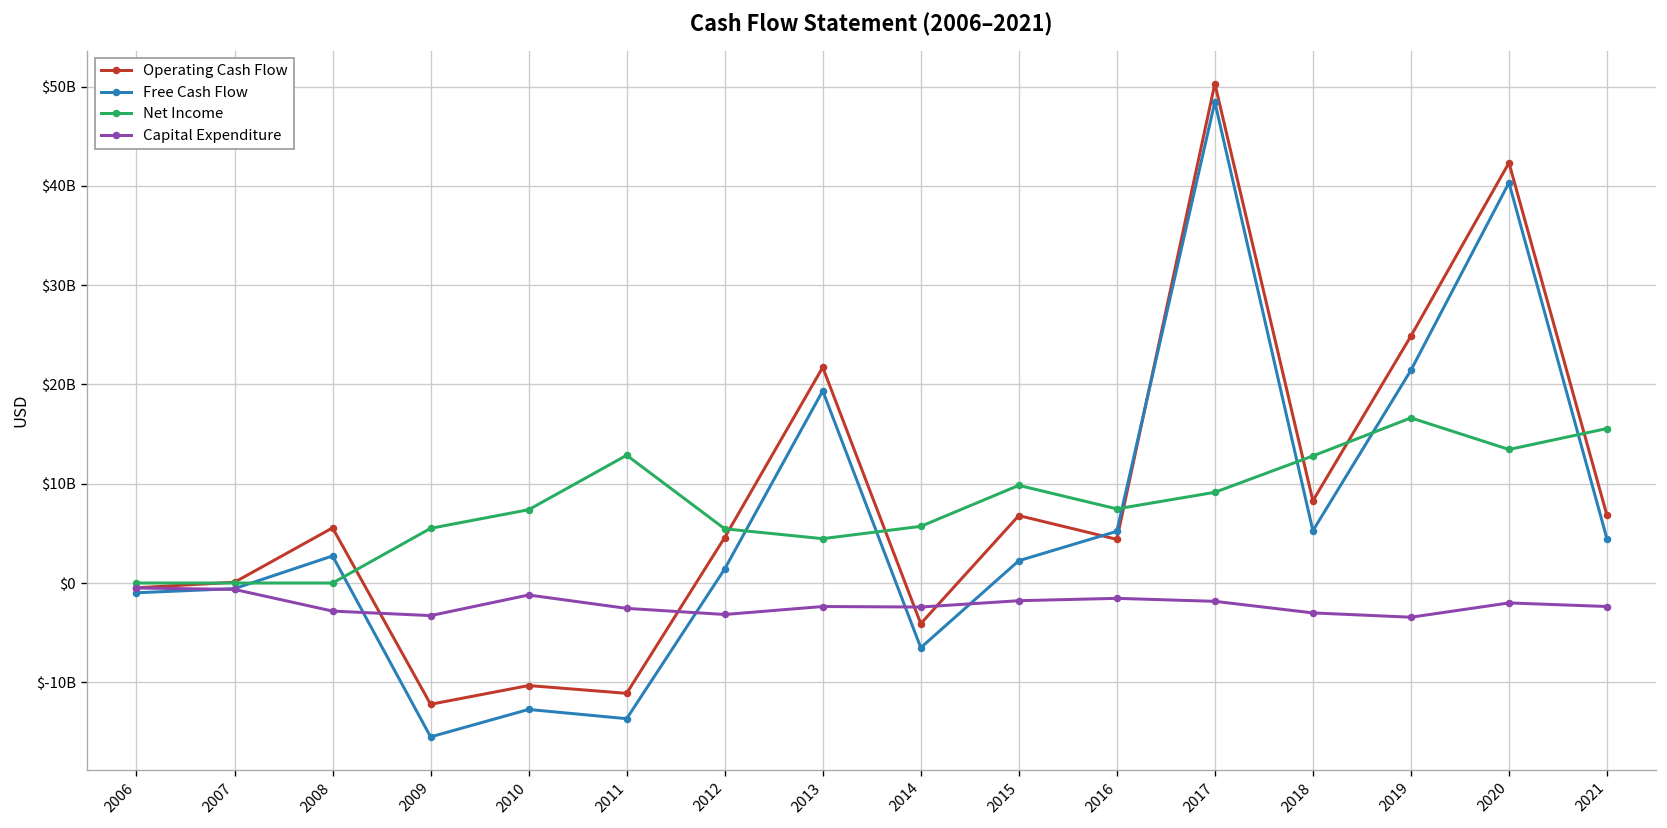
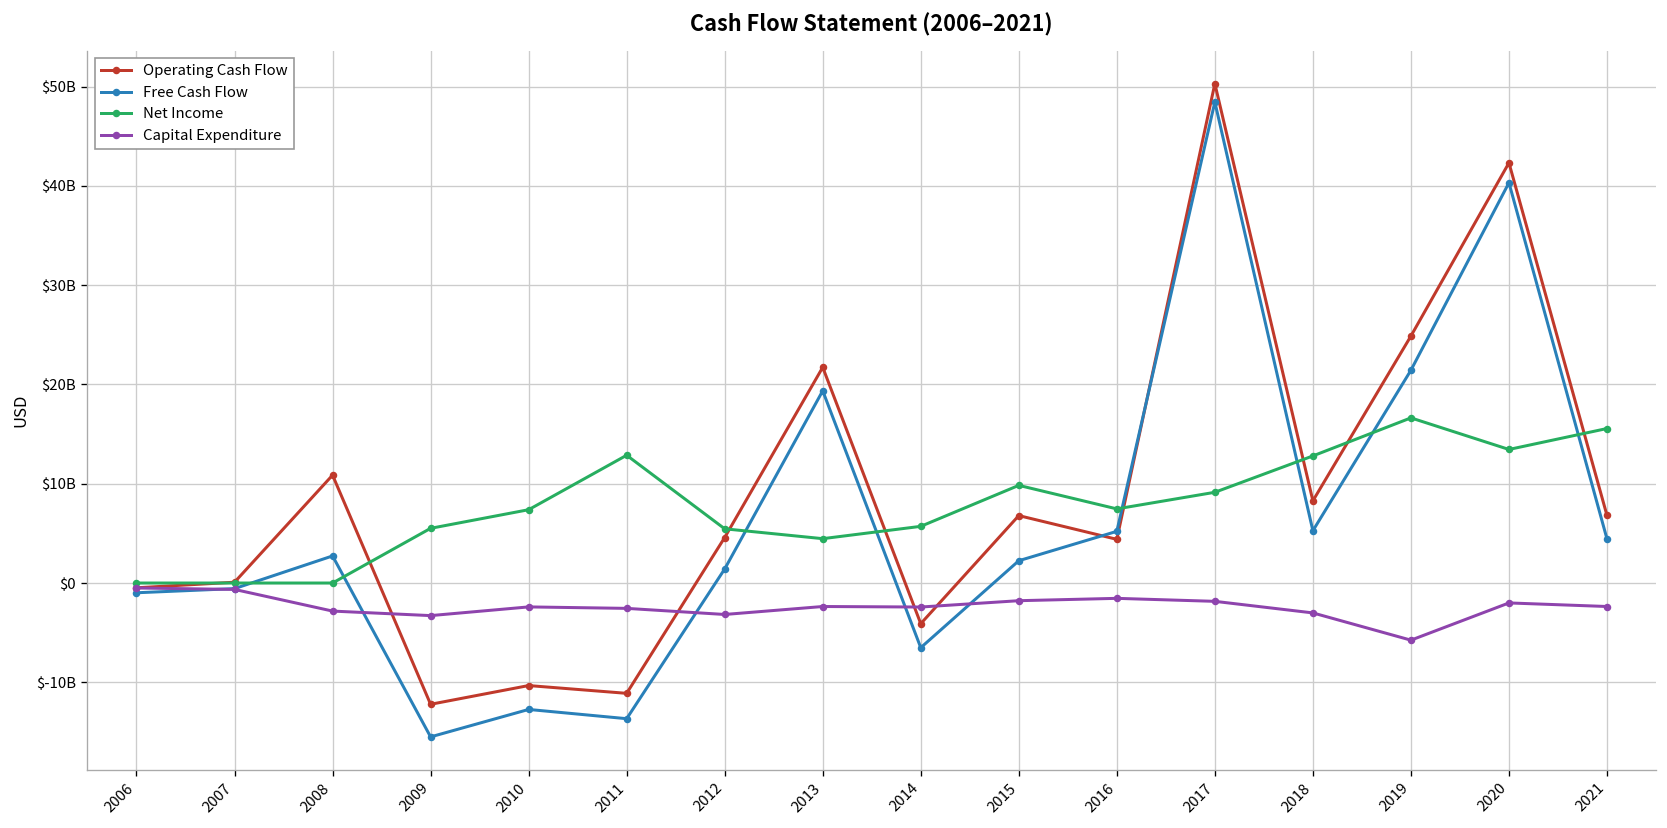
  {
    "Operating Cash Flow": {
-     "2008": "$6000000000",
+     "2008": "$11000000000",
      "2009": "$-12000000000",
      "2010": "$-10000000000",
      "2011": "$-11000000000",
      "2012": "$5000000000",
      "2013": "$22000000000",
      "2014": "$-4000000000",
      "2015": "$7000000000",
      "2016": "$4000000000",
      "2017": "$50000000000",
      "2018": "$8000000000",
      "2019": "$25000000000",
      "2020": "$42000000000",
      "2021": "$7000000000"
    },
    "Free Cash Flow": {
      "2006": "$-1000000000",
      "2008": "$3000000000",
      "2009": "$-15000000000",
      "2010": "$-13000000000",
      "2011": "$-14000000000",
      "2012": "$1000000000",
      "2013": "$19000000000",
      "2014": "$-7000000000",
      "2015": "$2000000000",
      "2016": "$5000000000",
      "2017": "$48000000000",
      "2018": "$5000000000",
      "2019": "$21000000000",
      "2020": "$40000000000",
      "2021": "$4000000000"
    },
    "Net Income": {
      "2006": "$0",
      "2008": "$0",
      "2009": "$6000000000",
      "2010": "$7000000000",
      "2011": "$13000000000",
      "2012": "$5000000000",
      "2013": "$4000000000",
      "2014": "$6000000000",
      "2015": "$10000000000",
      "2016": "$7000000000",
      "2017": "$9000000000",
      "2018": "$13000000000",
      "2019": "$17000000000",
      "2020": "$13000000000",
      "2021": "$16000000000"
    },
    "Capital Expenditure": {
      "2008": "$-3000000000",
      "2009": "$-3000000000",
-     "2010": "$-1000000000",
+     "2010": "$-2000000000",
      "2011": "$-3000000000",
      "2012": "$-3000000000",
      "2013": "$-2000000000",
      "2014": "$-2000000000",
      "2015": "$-2000000000",
      "2016": "$-2000000000",
      "2017": "$-2000000000",
      "2018": "$-3000000000",
-     "2019": "$-3000000000",
+     "2019": "$-6000000000",
      "2020": "$-2000000000",
      "2021": "$-2000000000"
    }
  }
